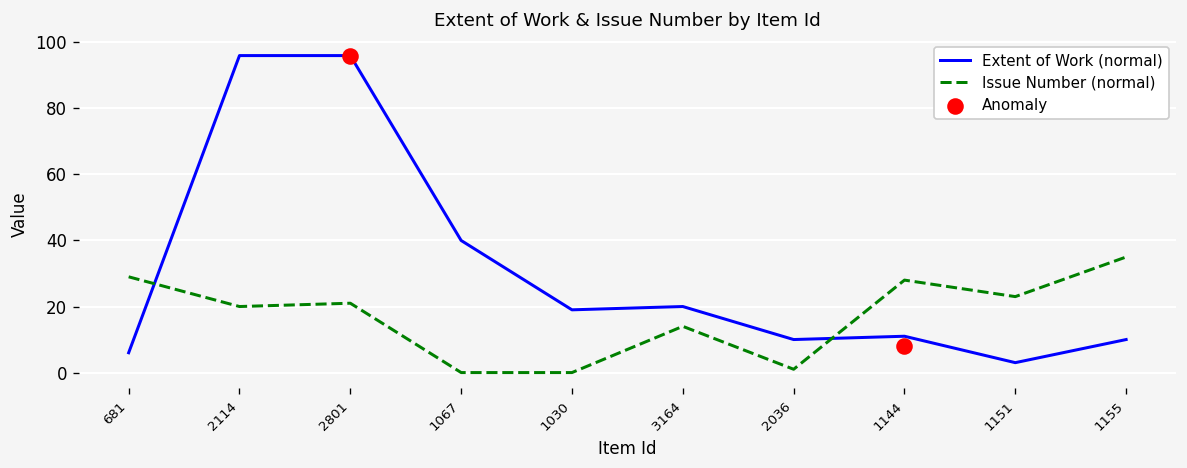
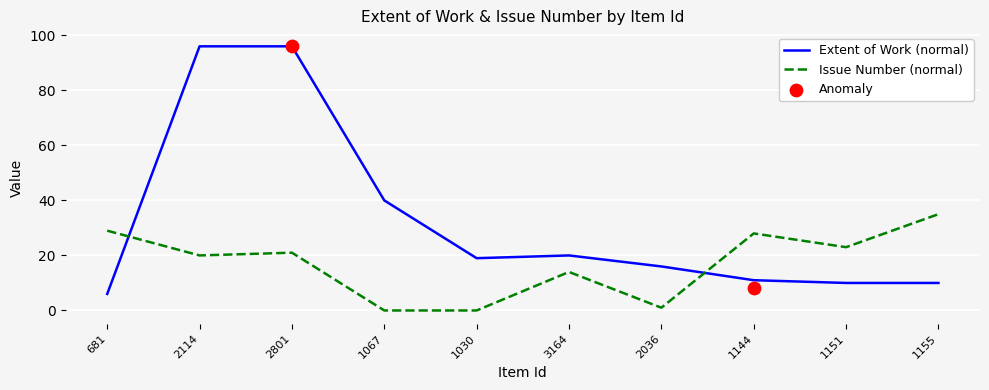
  {
    "Extent of Work (normal)": {
      "681": 6,
      "2114": 96,
      "1067": 40,
      "1030": 19,
      "3164": 20,
-     "2036": 10,
+     "2036": 16,
      "1144": 11,
-     "1151": 3,
+     "1151": 10,
      "1155": 10
    },
    "Issue Number (normal)": {
      "681": 29,
      "2114": 20,
      "2801": 21,
      "1067": 0,
      "1030": 0,
      "3164": 14,
      "2036": 1,
      "1144": 28,
      "1151": 23,
      "1155": 35
    }
  }
